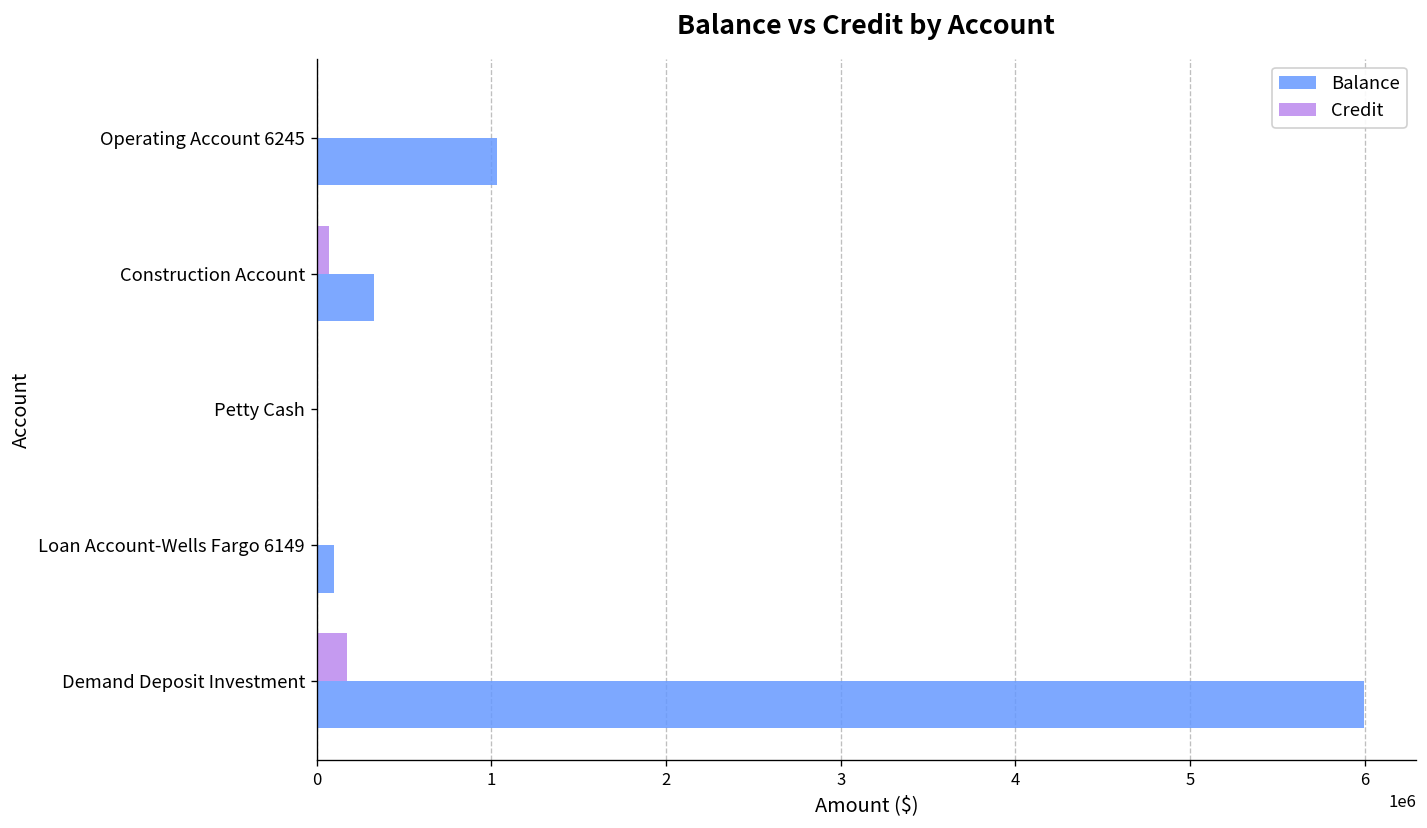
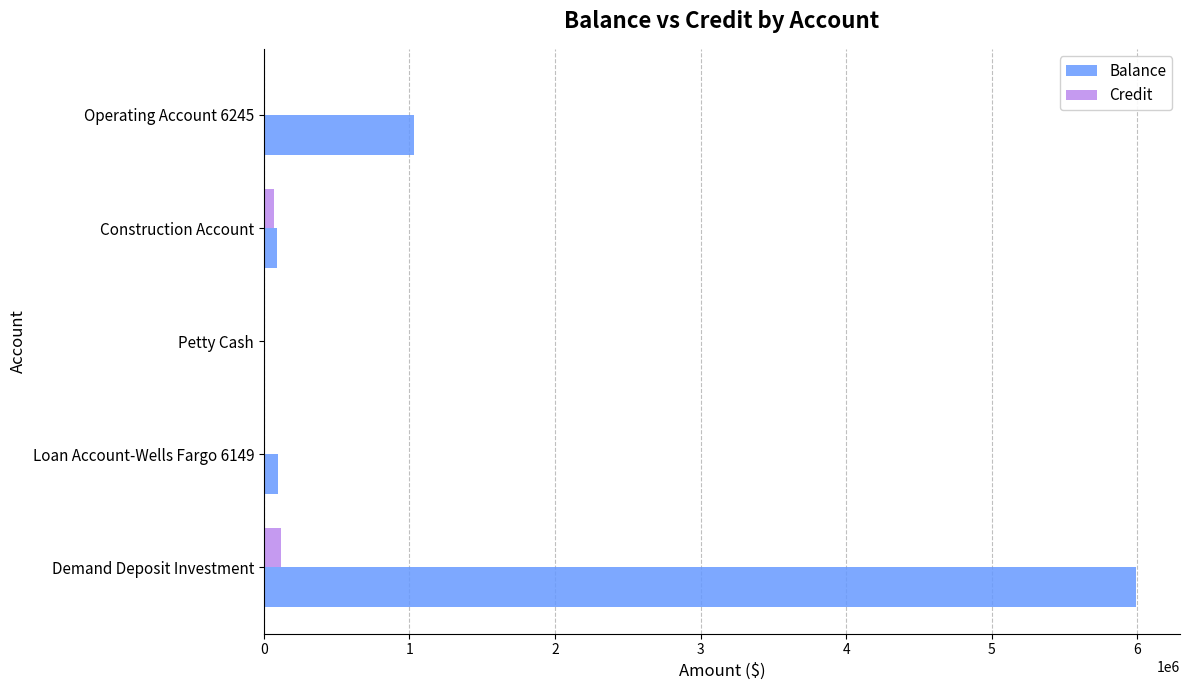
  {
    "Balance": {
      "Operating Account 6245": 1030000,
-     "Construction Account": 330000,
+     "Construction Account": 90000,
      "Loan Account-Wells Fargo 6149": 100000,
      "Demand Deposit Investment": 5990000
    },
    "Credit": {
      "Operating Account 6245": 0,
      "Construction Account": 70000,
      "Petty Cash": 0,
      "Loan Account-Wells Fargo 6149": 0,
-     "Demand Deposit Investment": 170000
+     "Demand Deposit Investment": 120000
    }
  }
